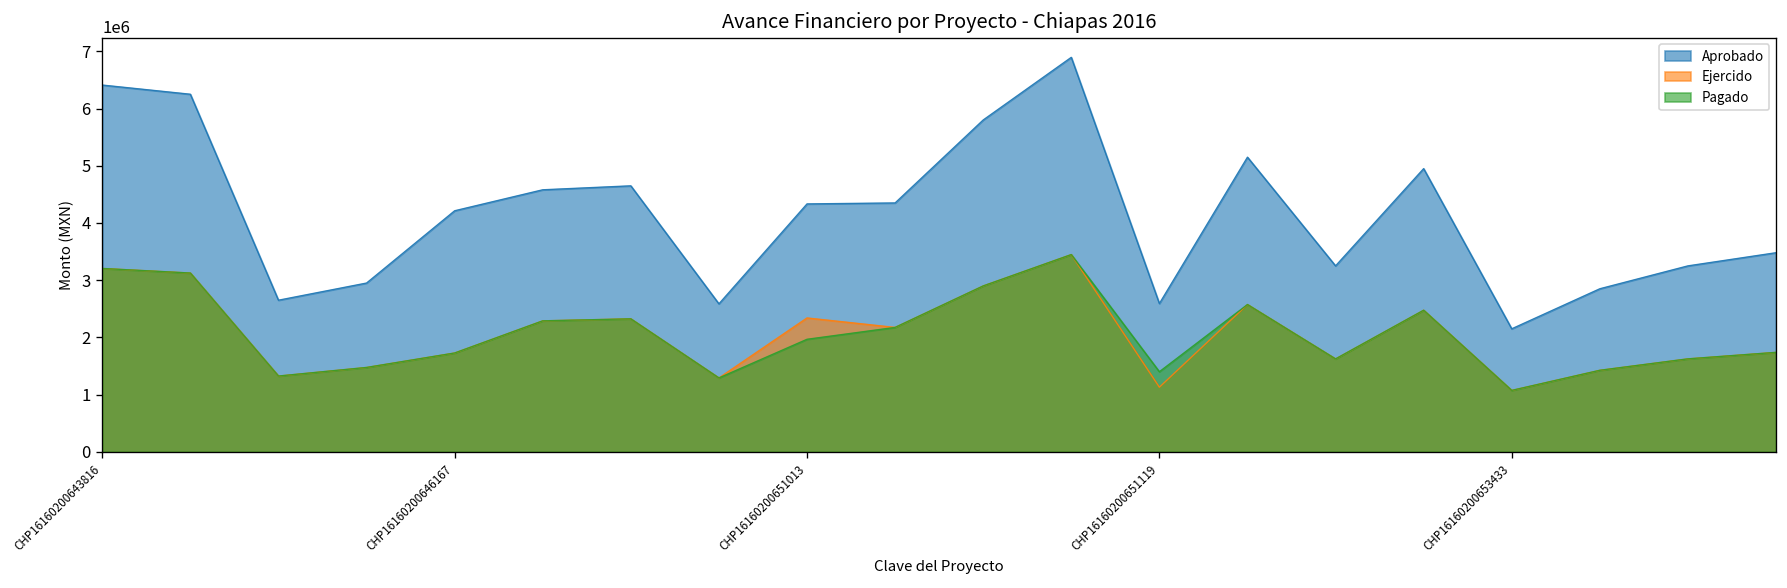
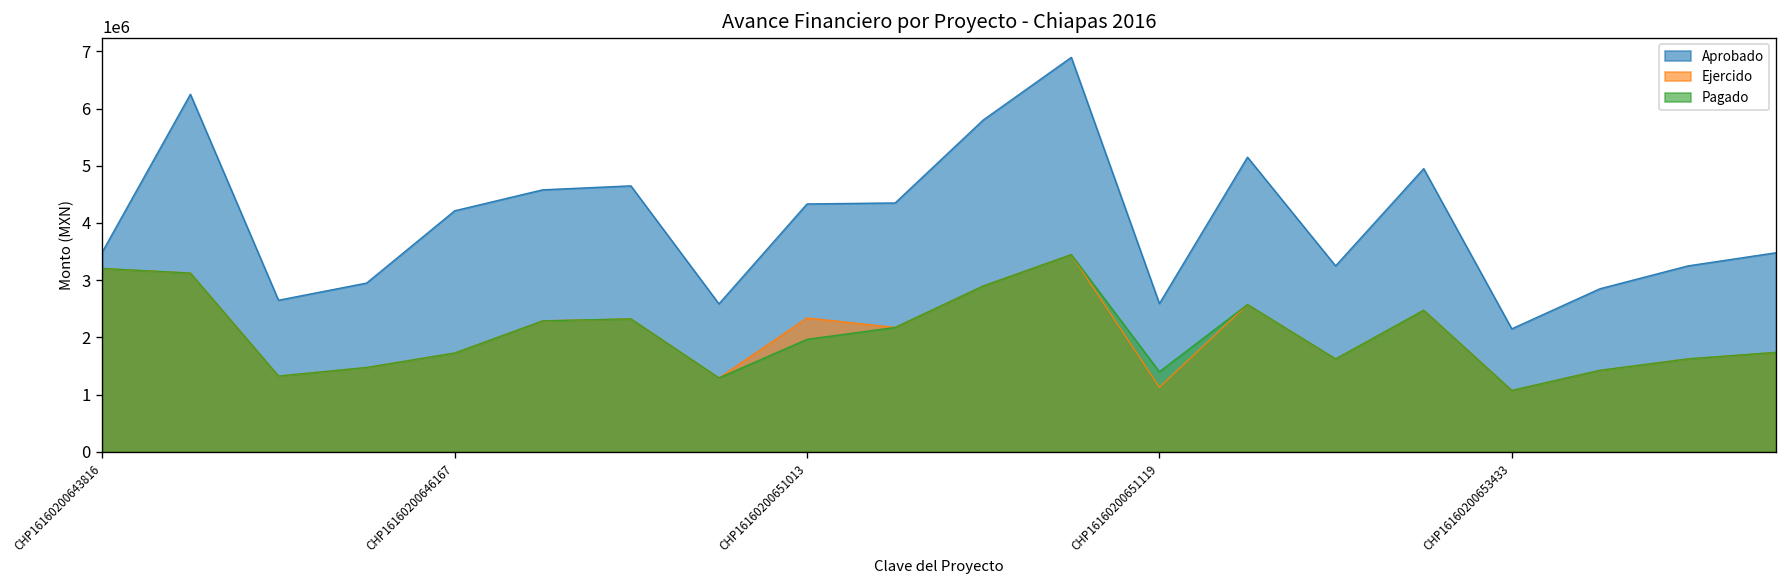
  {
    "Aprobado": {
-     "CHP16160200643816": 6400000,
+     "CHP16160200643816": 3500000,
      "CHP16160200646167": 4200000,
      "CHP16160200651013": 4300000,
      "CHP16160200651119": 2600000,
      "CHP16160200653433": 2200000
    },
    "Ejercido": {
      "CHP16160200651013": 2300000,
      "CHP16160200651119": 1100000
    },
    "Pagado": {
      "CHP16160200651013": 2000000,
      "CHP16160200651119": 1400000
    }
  }
